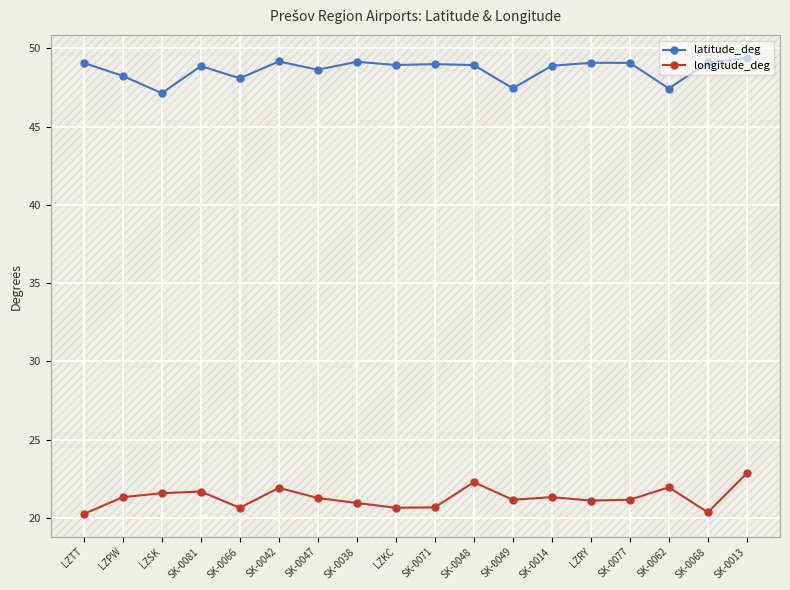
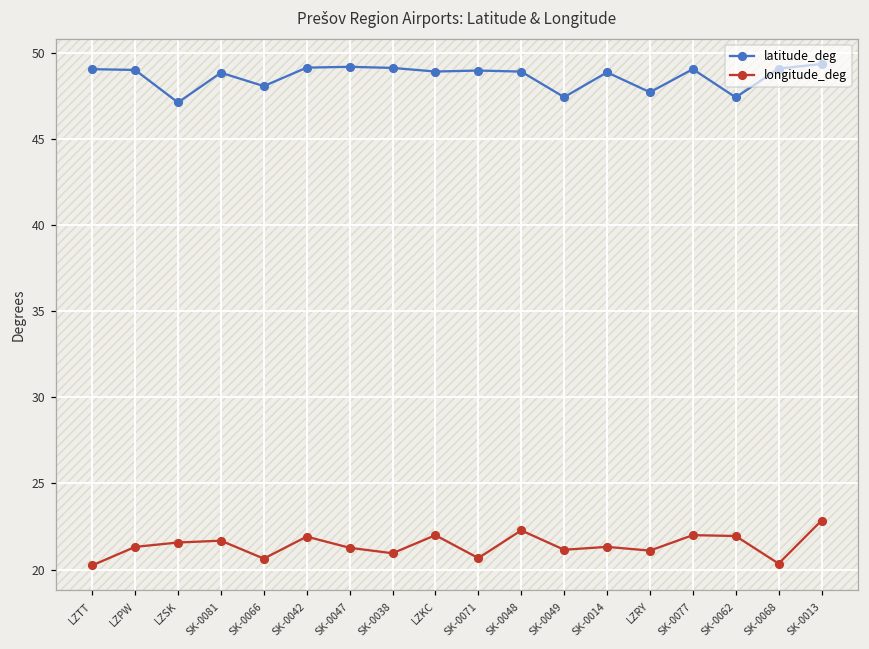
  {
    "latitude_deg": {
      "LZTT": 49.1,
-     "LZPW": 48.2,
+     "LZPW": 49.0,
      "LZSK": 47.1,
      "SK-0081": 48.9,
      "SK-0066": 48.1,
      "SK-0042": 49.2,
-     "SK-0047": 48.6,
+     "SK-0047": 49.2,
      "SK-0038": 49.1,
      "LZKC": 48.9,
      "SK-0071": 49.0,
      "SK-0048": 48.9,
      "SK-0049": 47.4,
      "SK-0014": 48.9,
-     "LZRY": 49.1,
+     "LZRY": 47.7,
      "SK-0077": 49.1,
      "SK-0062": 47.4
    },
    "longitude_deg": {
      "LZTT": 20.2,
      "LZPW": 21.3,
      "LZSK": 21.6,
      "SK-0081": 21.7,
      "SK-0066": 20.6,
      "SK-0042": 21.9,
      "SK-0047": 21.3,
      "SK-0038": 20.9,
-     "LZKC": 20.6,
+     "LZKC": 22.0,
      "SK-0071": 20.7,
      "SK-0048": 22.3,
      "SK-0049": 21.1,
      "SK-0014": 21.3,
      "LZRY": 21.1,
-     "SK-0077": 21.2,
+     "SK-0077": 22.0,
      "SK-0062": 21.9,
      "SK-0068": 20.3,
      "SK-0013": 22.8
    }
  }
